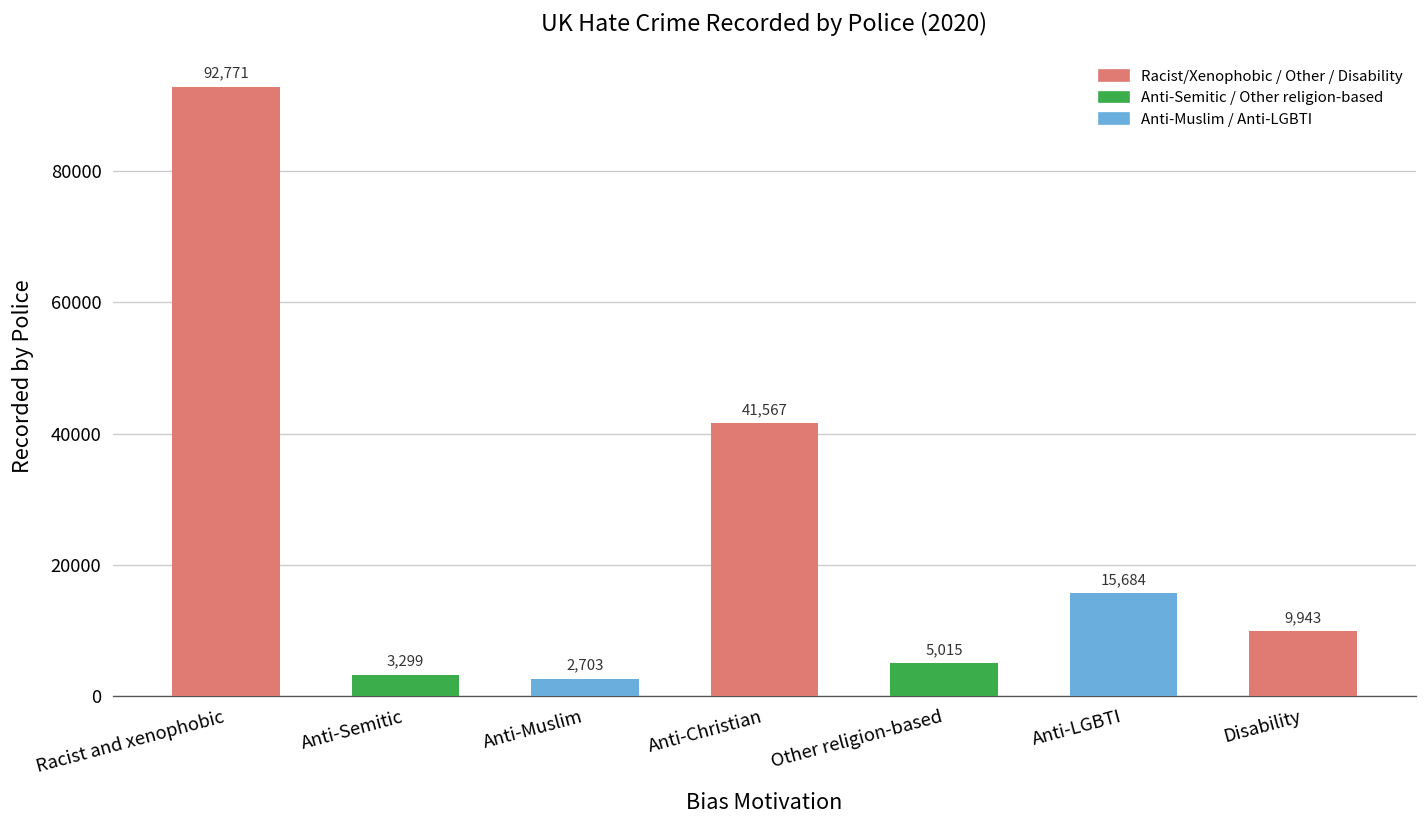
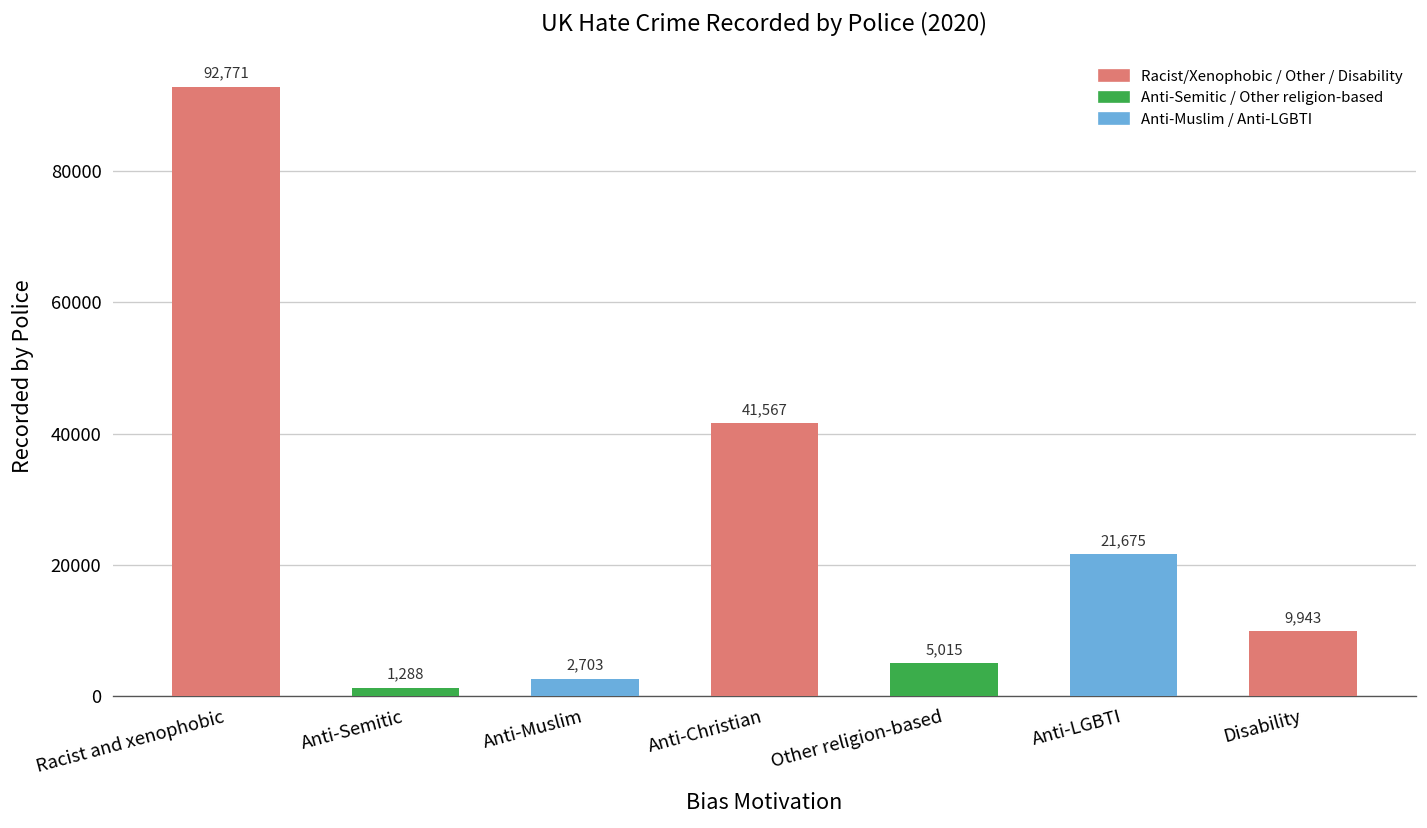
  {
    "Racist and xenophobic": "92,771",
-   "Anti-Semitic": "3,299",
+   "Anti-Semitic": "1,288",
    "Anti-Muslim": "2,703",
    "Anti-Christian": "41,567",
    "Other religion-based": "5,015",
-   "Anti-LGBTI": "15,684",
+   "Anti-LGBTI": "21,675",
    "Disability": "9,943"
  }
